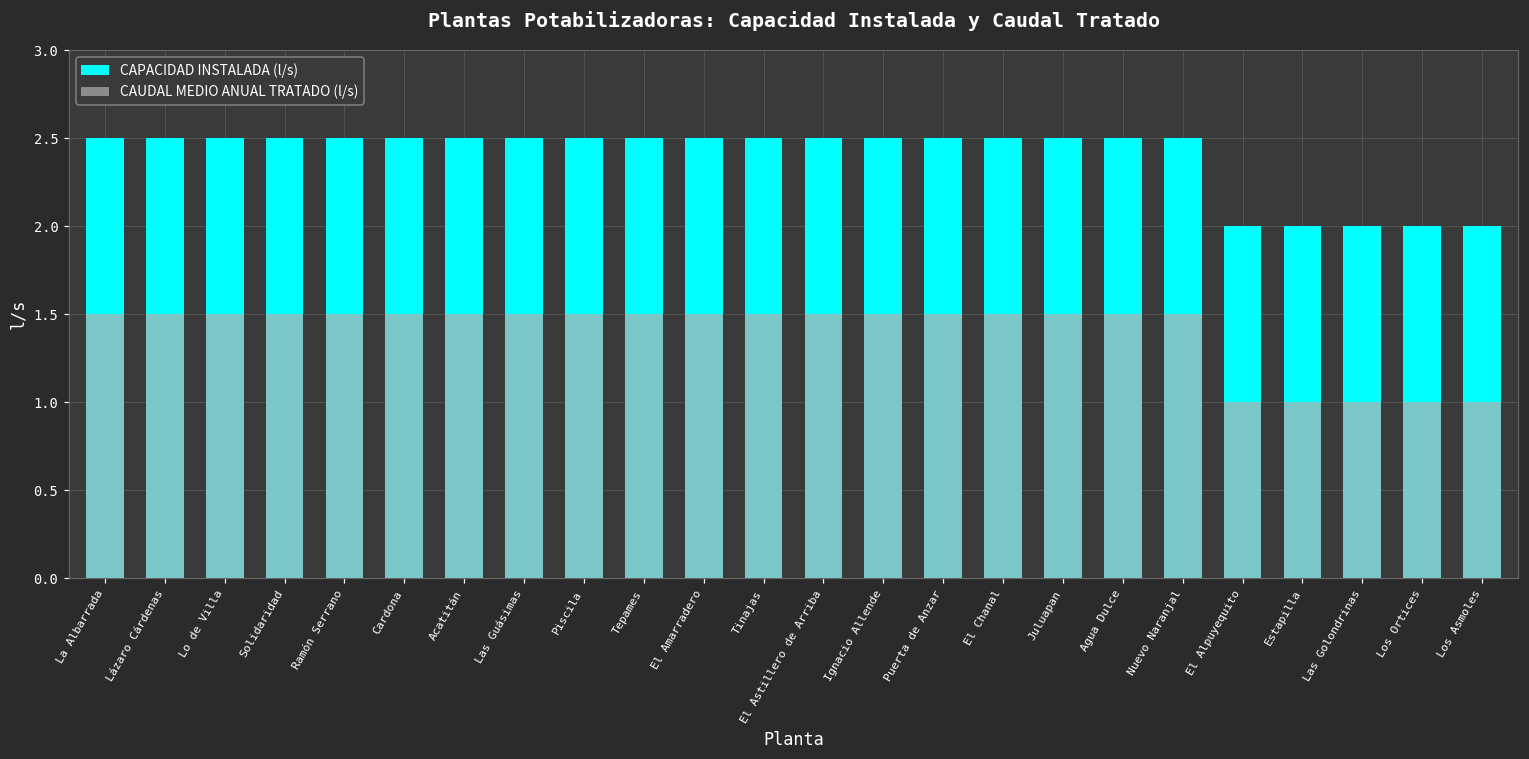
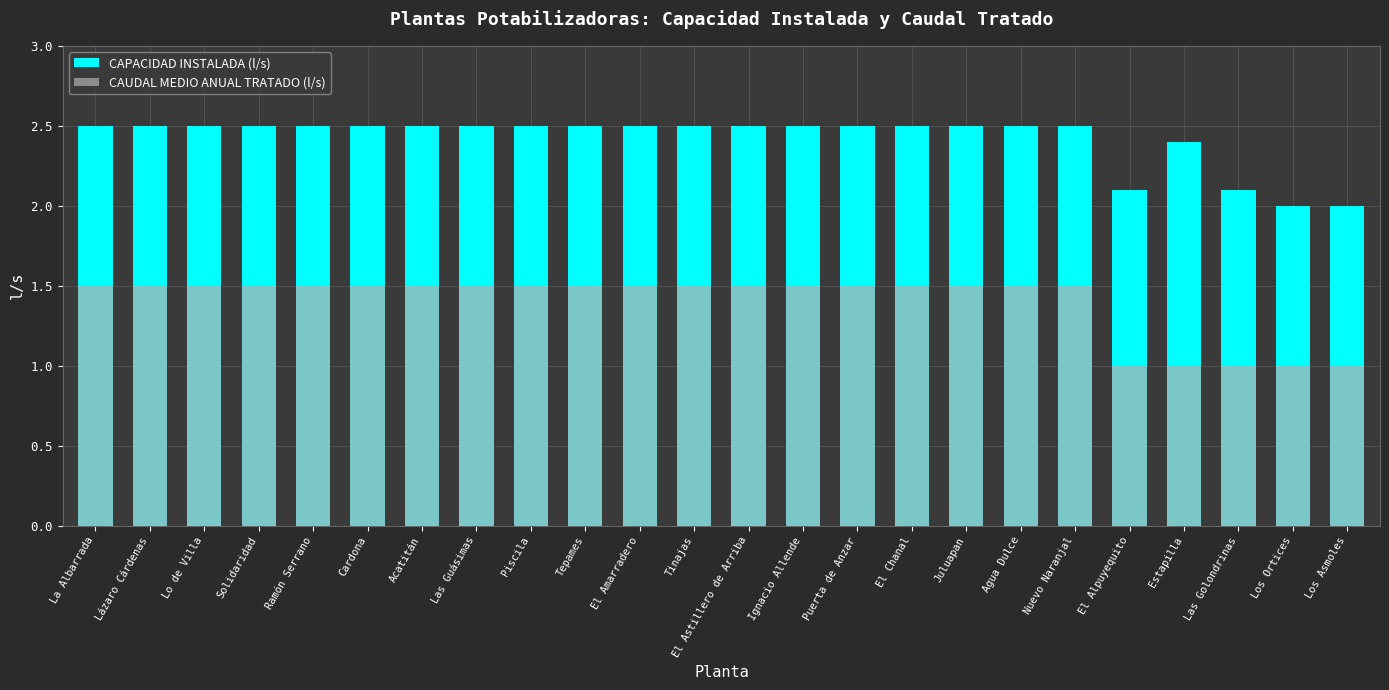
  {
    "CAPACIDAD INSTALADA (l/s)": {
      "La Albarrada": 2.5,
      "Lázaro Cárdenas": 2.5,
      "Lo de Villa": 2.5,
      "Solidaridad": 2.5,
      "Ramón Serrano": 2.5,
      "Cardona": 2.5,
      "Acatitán": 2.5,
      "Las Guásimas": 2.5,
      "Piscila": 2.5,
      "Tepames": 2.5,
      "El Amarradero": 2.5,
      "Tinajas": 2.5,
      "El Astillero de Arriba": 2.5,
      "Ignacio Allende": 2.5,
      "Puerta de Anzar": 2.5,
      "El Chanal": 2.5,
      "Juluapan": 2.5,
      "Agua Dulce": 2.5,
      "Nuevo Naranjal": 2.5,
-     "El Alpuyequito": 2.0,
-     "Estapilla": 2.0,
-     "Las Golondrinas": 2.0,
+     "El Alpuyequito": 2.1,
+     "Estapilla": 2.4,
+     "Las Golondrinas": 2.1,
      "Los Ortices": 2.0,
      "Los Asmoles": 2.0
    }
  }
